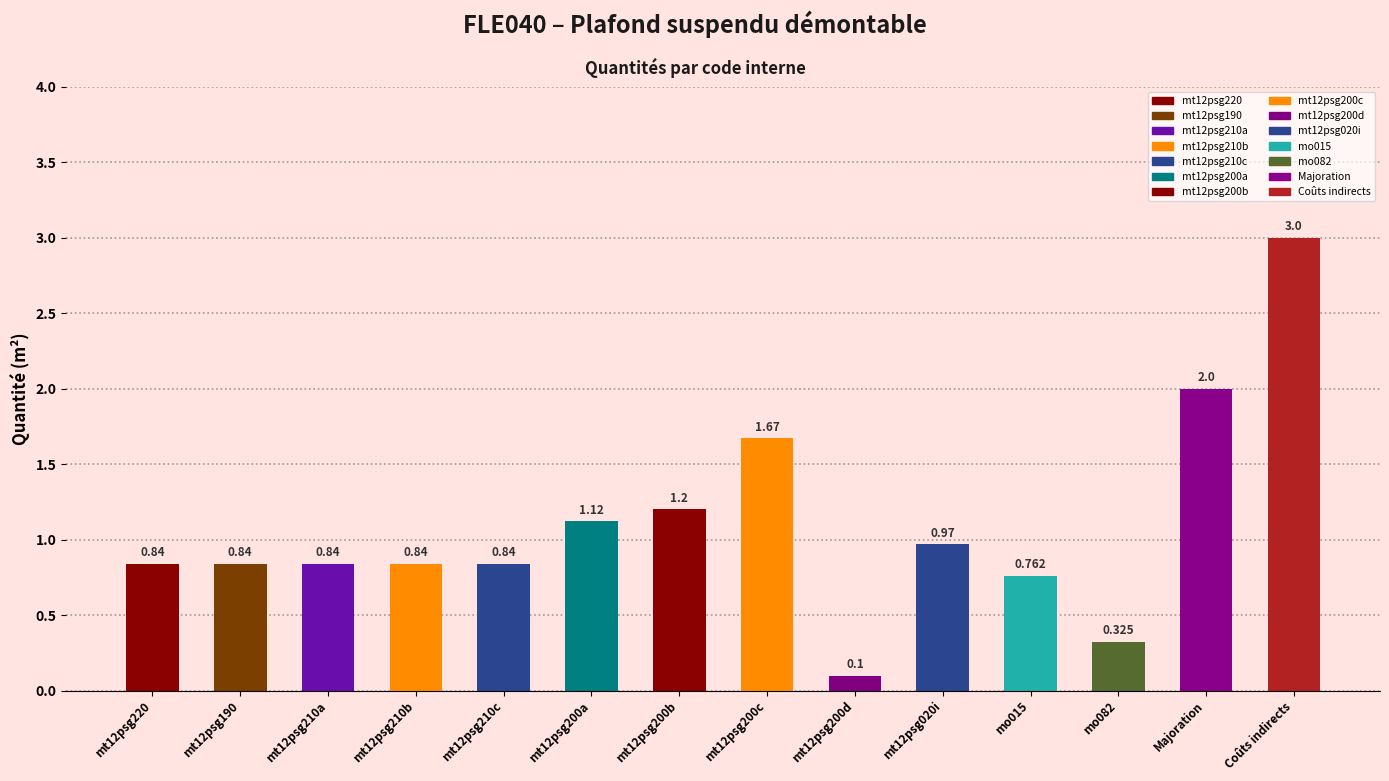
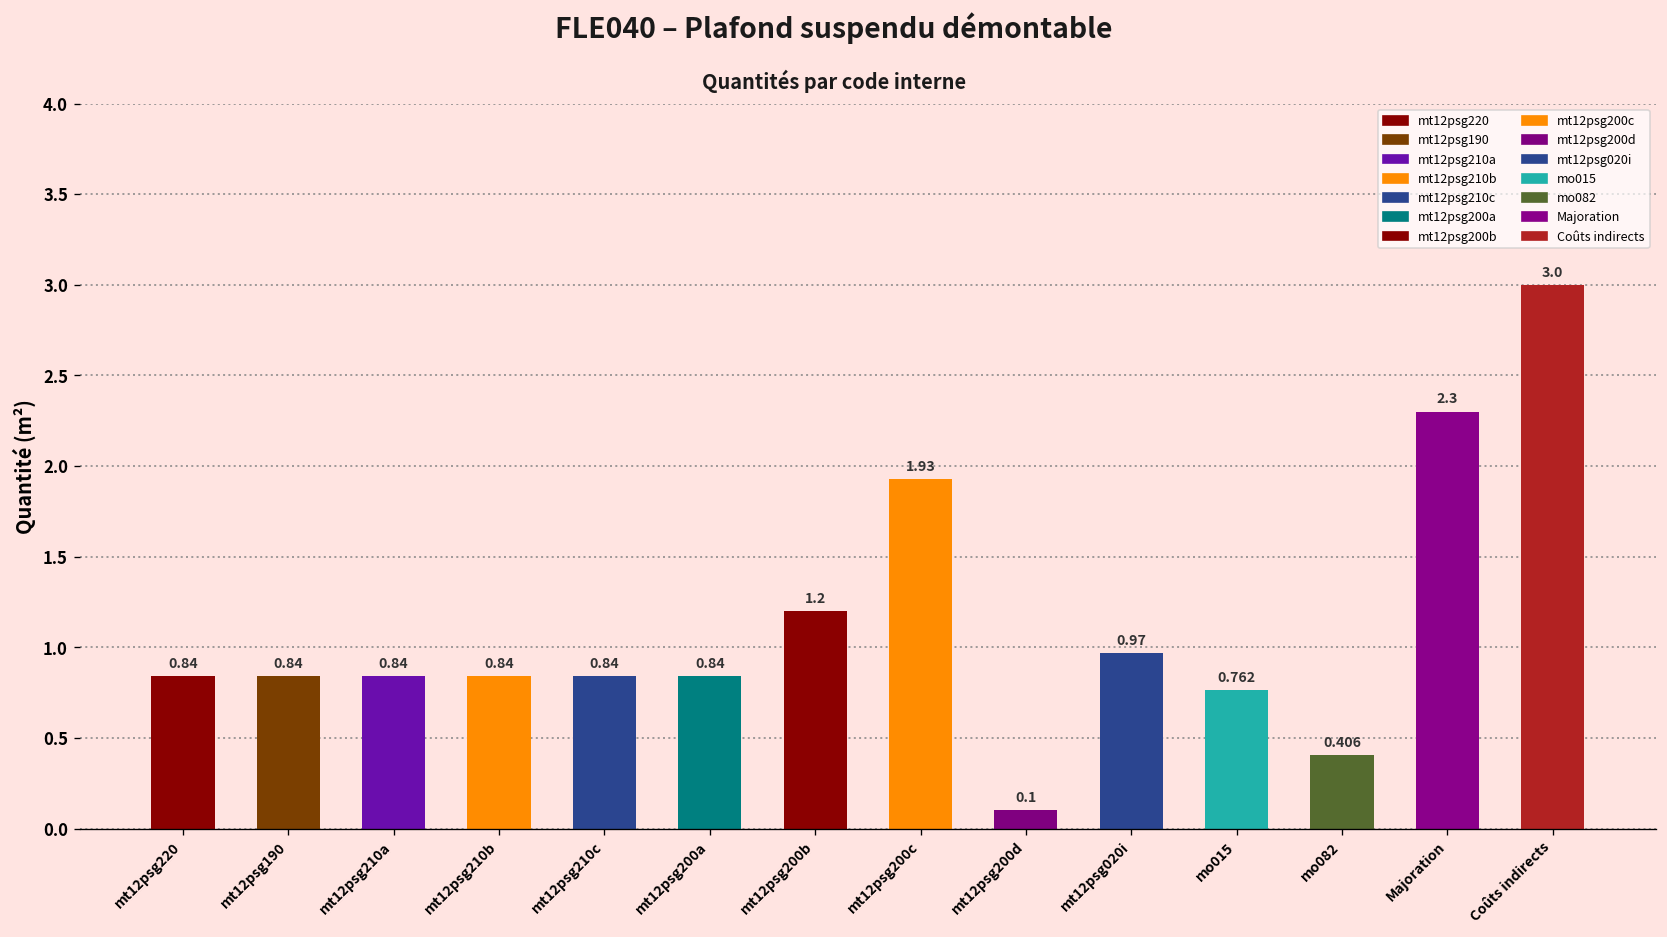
  {
    "mt12psg220": 0.84,
    "mt12psg190": 0.84,
    "mt12psg210a": 0.84,
    "mt12psg210b": 0.84,
    "mt12psg210c": 0.84,
-   "mt12psg200a": 1.12,
+   "mt12psg200a": 0.84,
    "mt12psg200b": 1.2,
-   "mt12psg200c": 1.67,
+   "mt12psg200c": 1.93,
    "mt12psg200d": 0.1,
    "mt12psg020i": 0.97,
    "mo015": 0.762,
-   "mo082": 0.325,
-   "Majoration": 2.0,
+   "mo082": 0.406,
+   "Majoration": 2.3,
    "Coûts indirects": 3.0
  }
